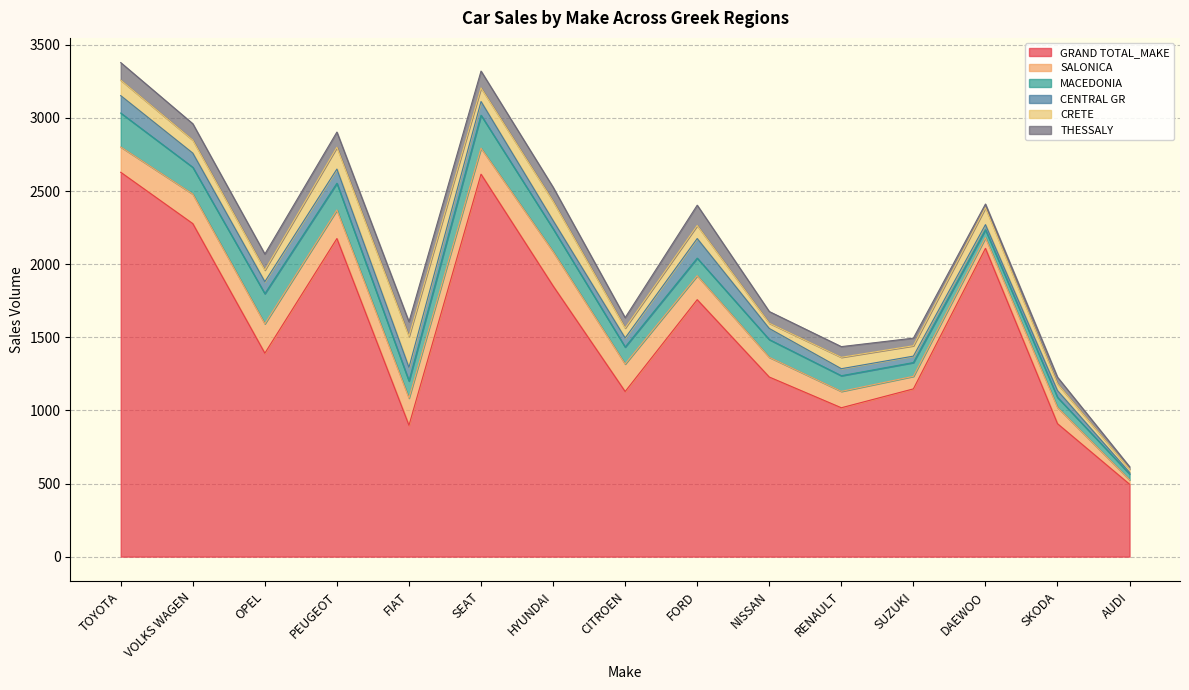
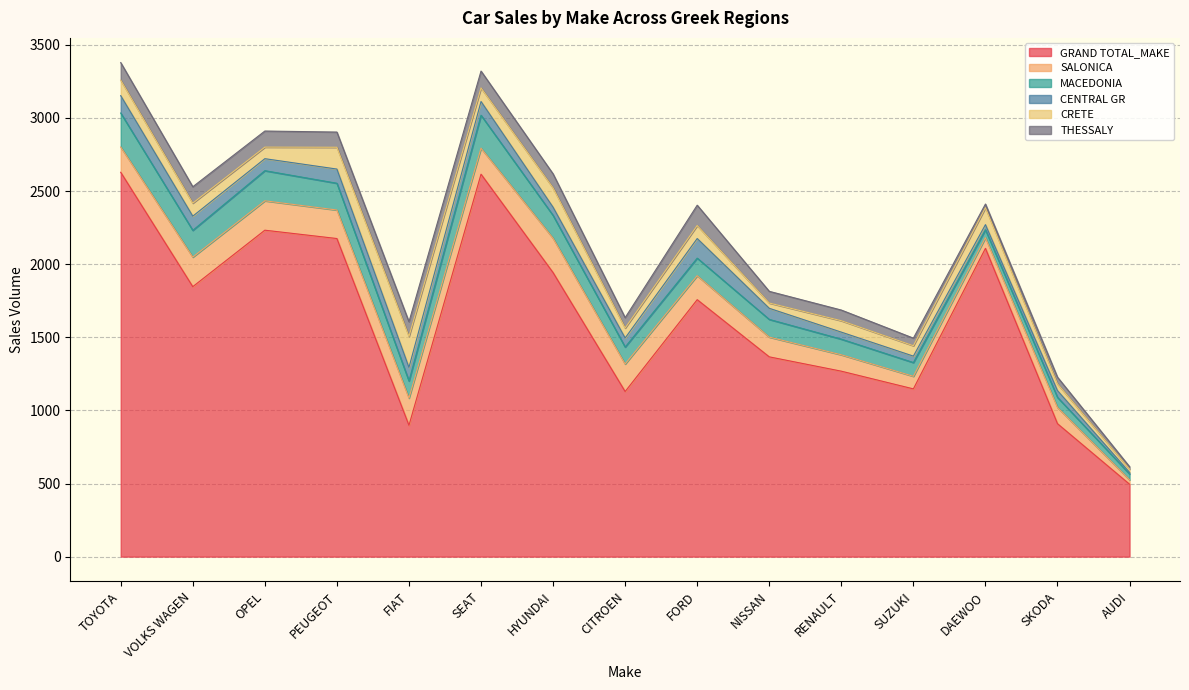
  {
    "GRAND TOTAL_MAKE": {
      "TOYOTA": 2630,
-     "VOLKS WAGEN": 2280,
-     "OPEL": 1390,
+     "VOLKS WAGEN": 1850,
+     "OPEL": 2230,
      "PEUGEOT": 2180,
      "FIAT": 900,
      "SEAT": 2620,
-     "HYUNDAI": 1850,
+     "HYUNDAI": 1940,
      "CITROEN": 1130,
      "FORD": 1760,
-     "NISSAN": 1230,
-     "RENAULT": 1020,
+     "NISSAN": 1370,
+     "RENAULT": 1270,
      "SUZUKI": 1150,
      "DAEWOO": 2110,
      "SKODA": 910,
      "AUDI": 500
    }
  }
